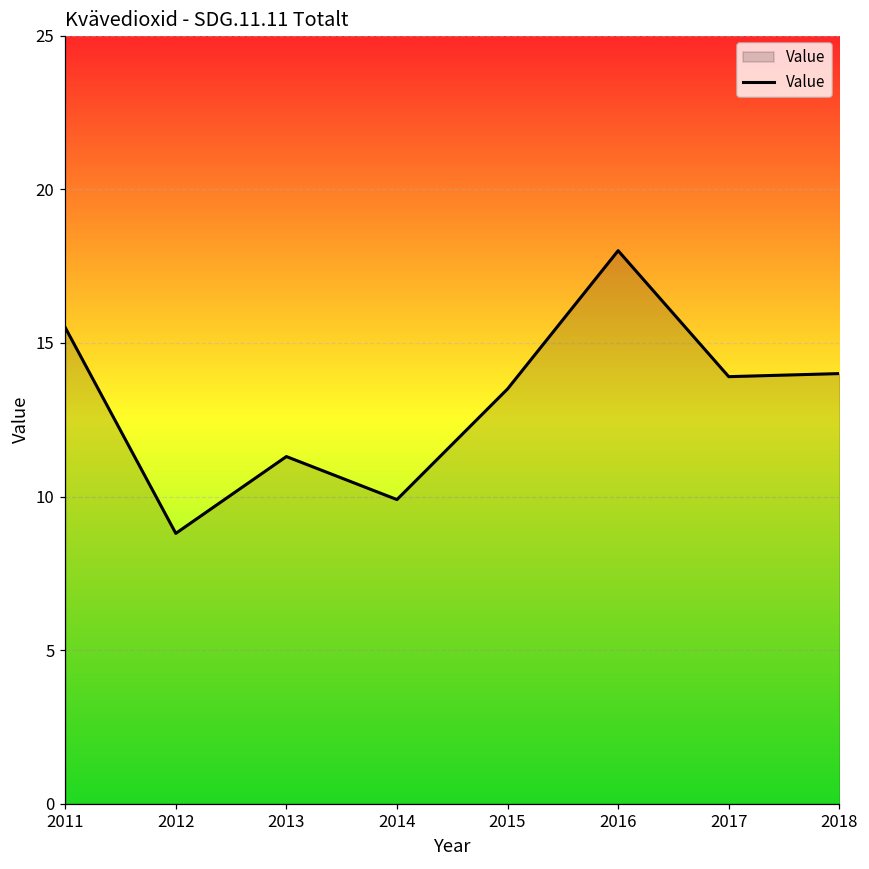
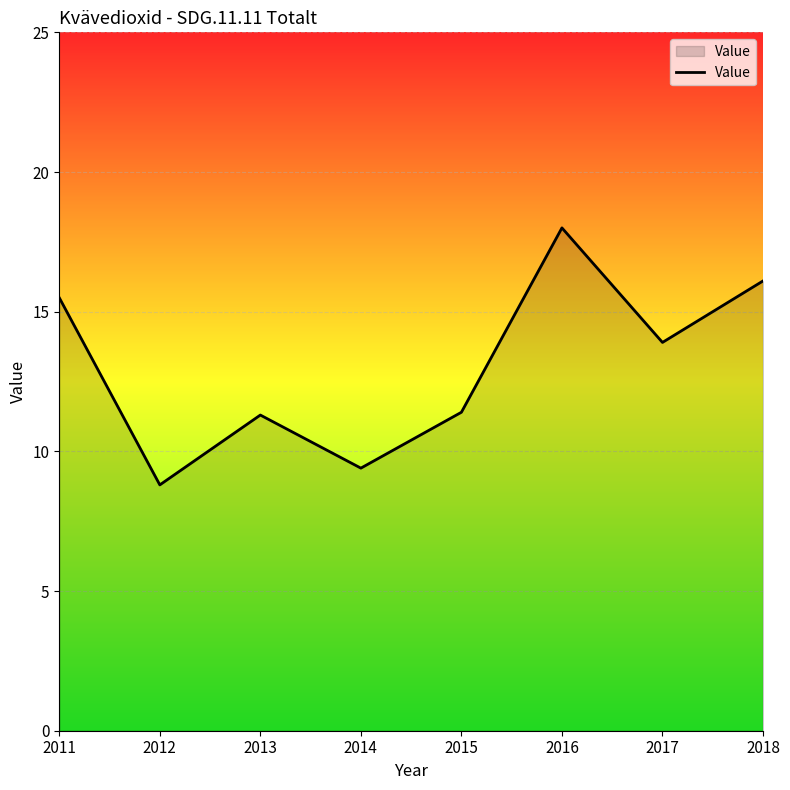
  {
    "2011": 15.5,
    "2012": 8.8,
    "2013": 11.3,
-   "2014": 9.9,
-   "2015": 13.5,
+   "2014": 9.4,
+   "2015": 11.4,
    "2016": 18.0,
    "2017": 13.9,
-   "2018": 14.0
+   "2018": 16.1
  }
